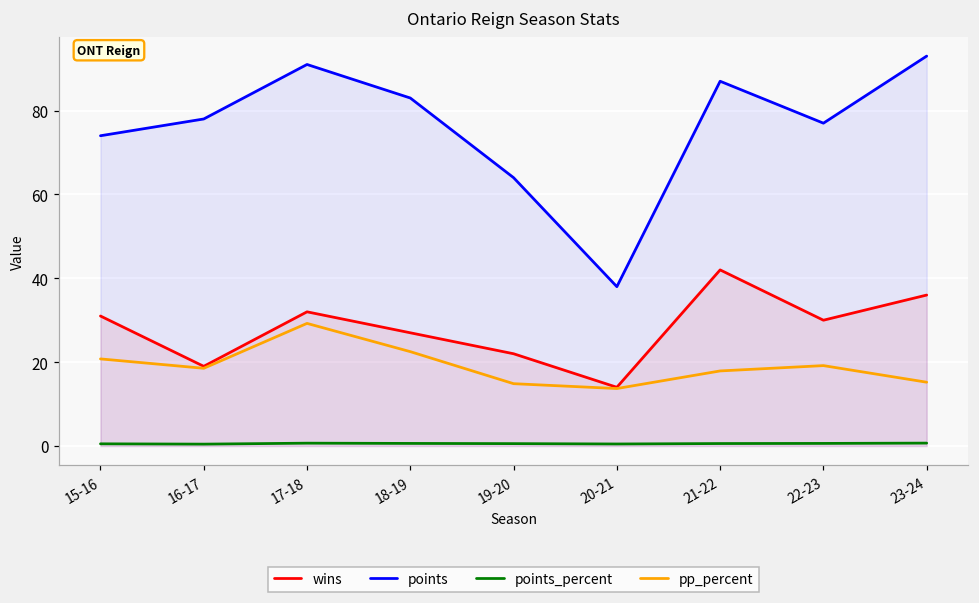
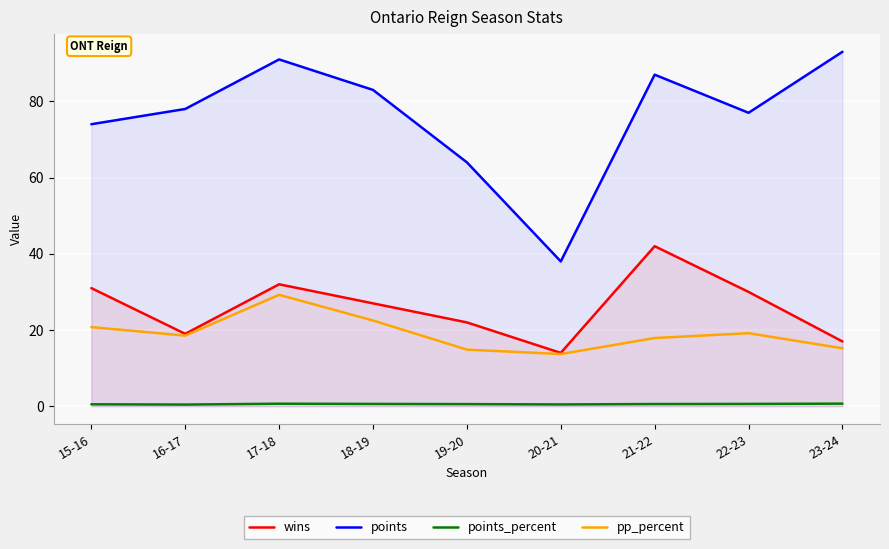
  {
    "wins": {
      "15-16": 31,
      "17-18": 32,
      "18-19": 27,
      "19-20": 22,
      "21-22": 42,
      "22-23": 30,
-     "23-24": 36
+     "23-24": 17
    },
    "points": {
      "15-16": 74,
      "16-17": 78,
      "17-18": 91,
      "18-19": 83,
      "19-20": 64,
      "20-21": 38,
      "21-22": 87,
      "22-23": 77,
      "23-24": 93
    },
    "points_percent": {
      "15-16": 1,
      "16-17": 0,
      "17-18": 1,
      "18-19": 1,
      "19-20": 1,
      "20-21": 0,
      "21-22": 1,
      "22-23": 1,
      "23-24": 1
    },
    "pp_percent": {
      "15-16": 21,
      "17-18": 29,
      "18-19": 23,
      "19-20": 15,
      "21-22": 18,
      "22-23": 19,
      "23-24": 15
    }
  }
